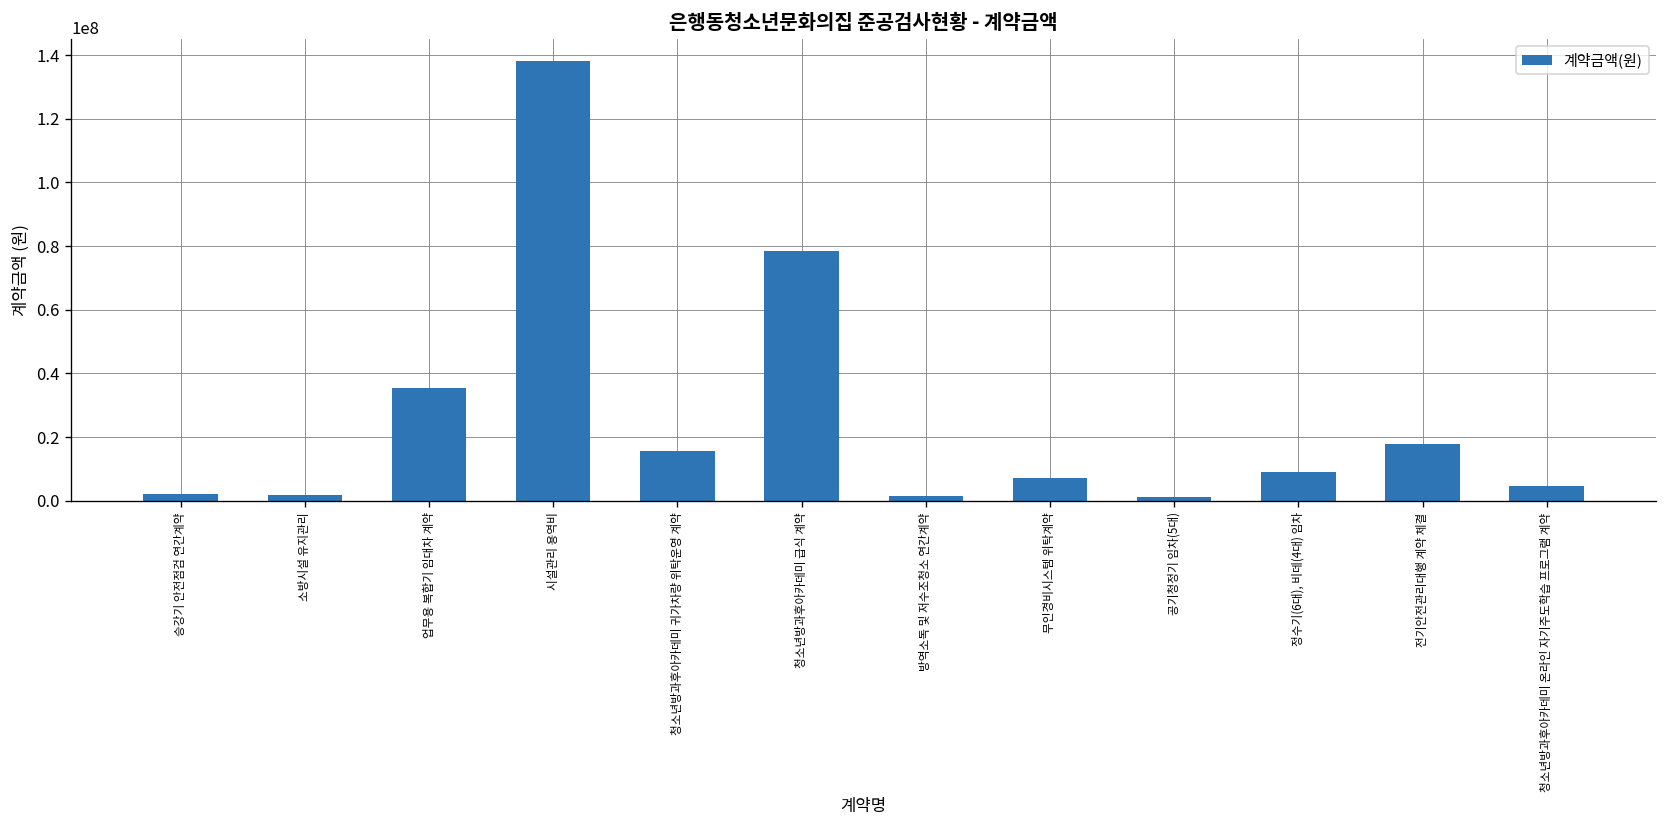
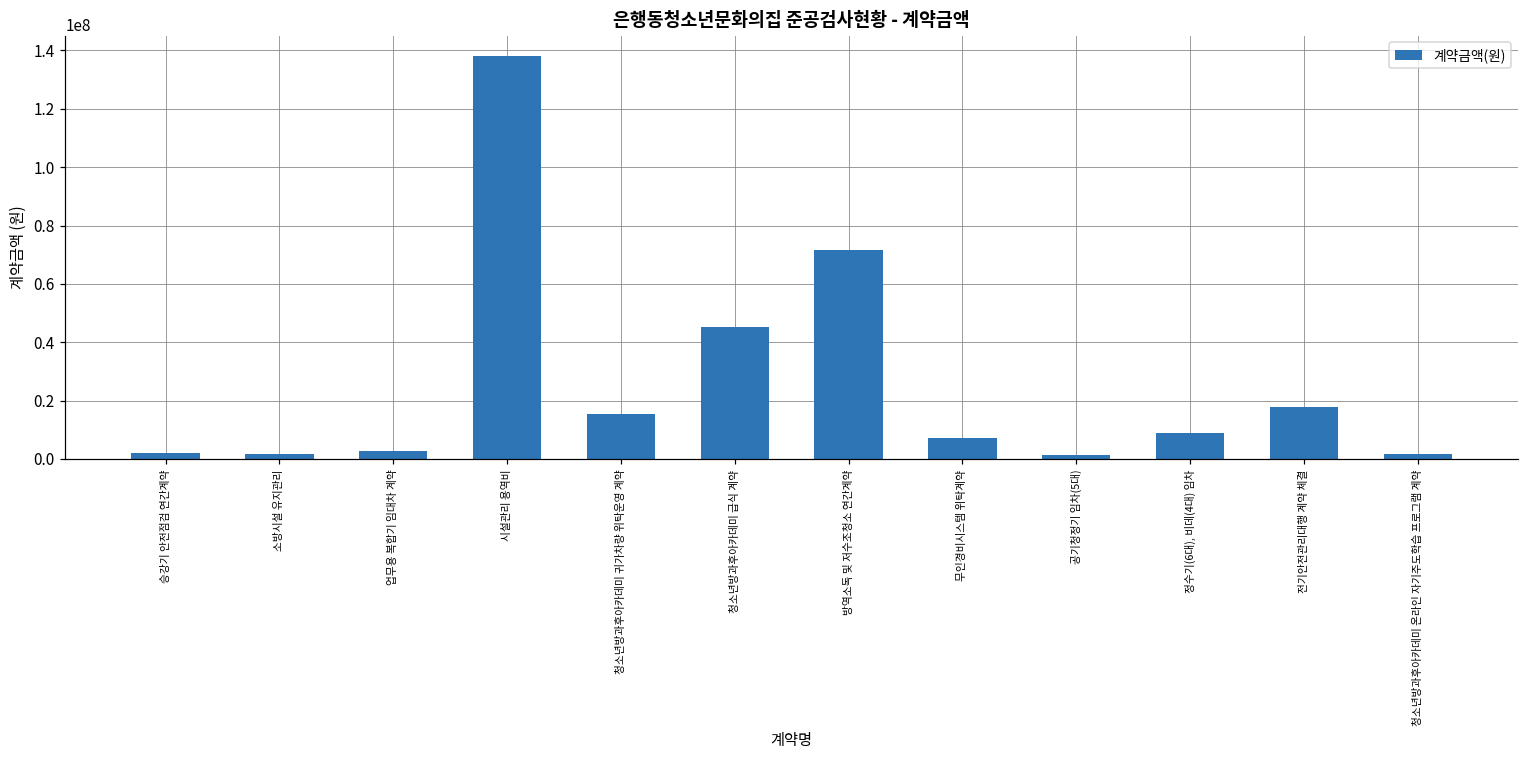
  {
    "승강기 안전점검 연간계약": 2000000,
    "소방시설 유지관리": 2000000,
-   "업무용 복합기 임대차 계약": 35000000,
+   "업무용 복합기 임대차 계약": 3000000,
    "시설관리 용역비": 138000000,
    "청소년방과후아카데미 귀가차량 위탁운영 계약": 16000000,
-   "청소년방과후아카데미 급식 계약": 78000000,
-   "방역소독 및 저수조청소 연간계약": 2000000,
+   "청소년방과후아카데미 급식 계약": 45000000,
+   "방역소독 및 저수조청소 연간계약": 72000000,
    "무인경비시스템 위탁계약": 7000000,
    "공기청정기 임차(5대)": 1000000,
    "정수기(6대), 비데(4대) 임차": 9000000,
    "전기안전관리대행 계약 체결": 18000000,
-   "청소년방과후아카데미 온라인 자기주도학습 프로그램 계약": 5000000
+   "청소년방과후아카데미 온라인 자기주도학습 프로그램 계약": 2000000
  }
